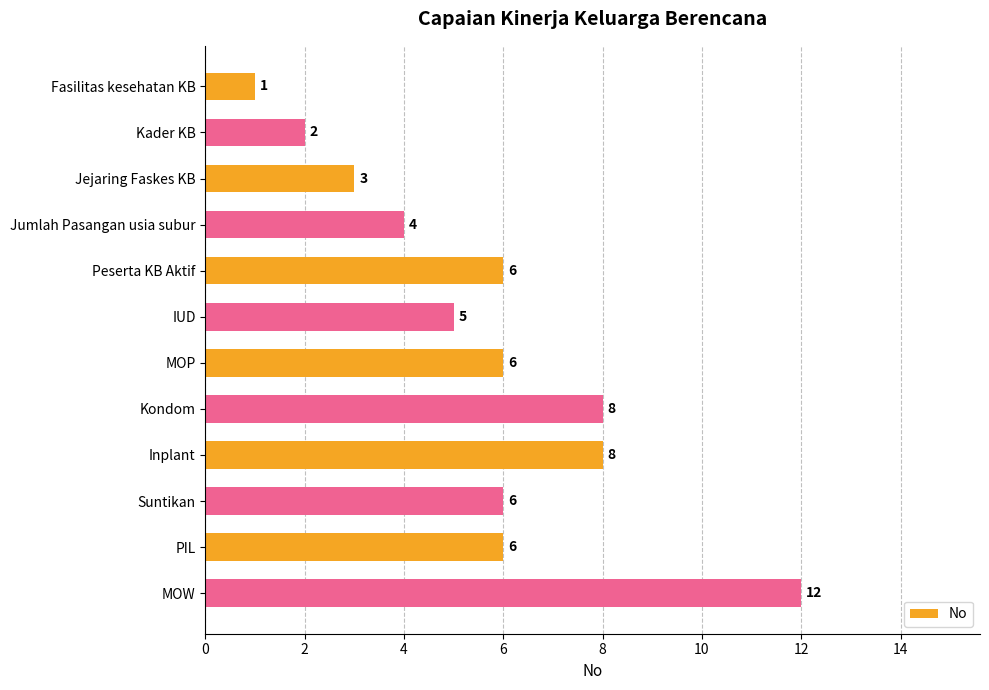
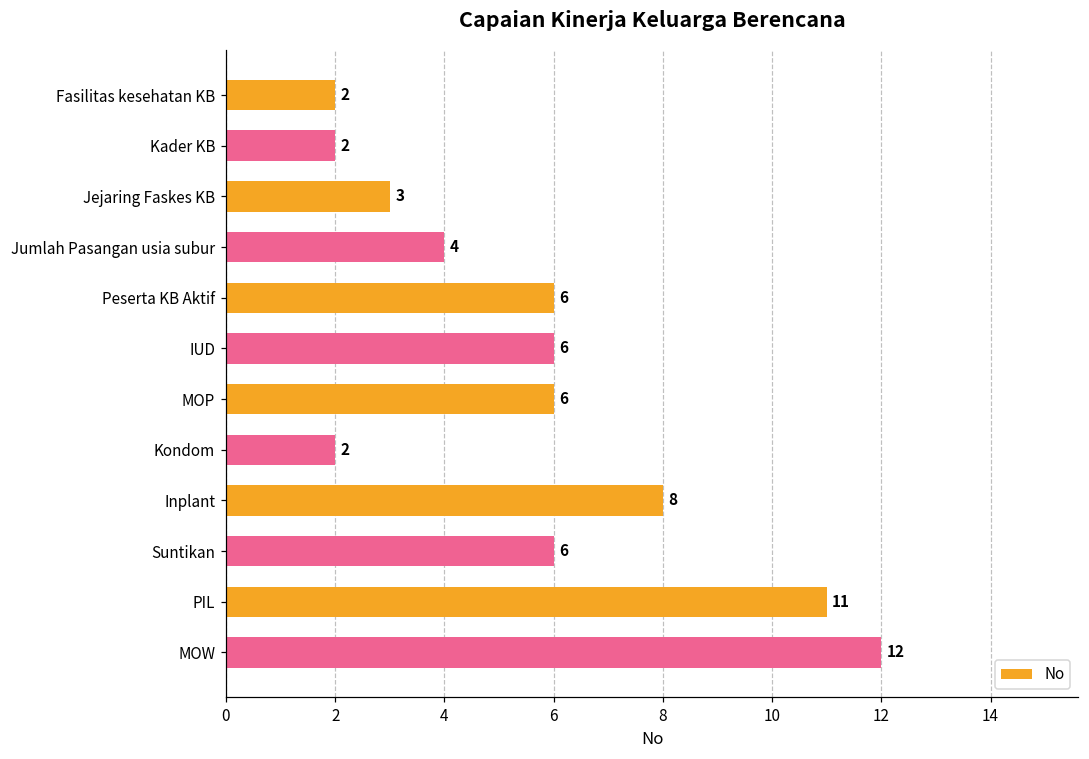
  {
-   "Fasilitas kesehatan KB": 1,
+   "Fasilitas kesehatan KB": 2,
    "Kader KB": 2,
    "Jejaring Faskes KB": 3,
    "Jumlah Pasangan usia subur": 4,
    "Peserta KB Aktif": 6,
-   "IUD": 5,
+   "IUD": 6,
    "MOP": 6,
-   "Kondom": 8,
+   "Kondom": 2,
    "Inplant": 8,
    "Suntikan": 6,
-   "PIL": 6,
+   "PIL": 11,
    "MOW": 12
  }
